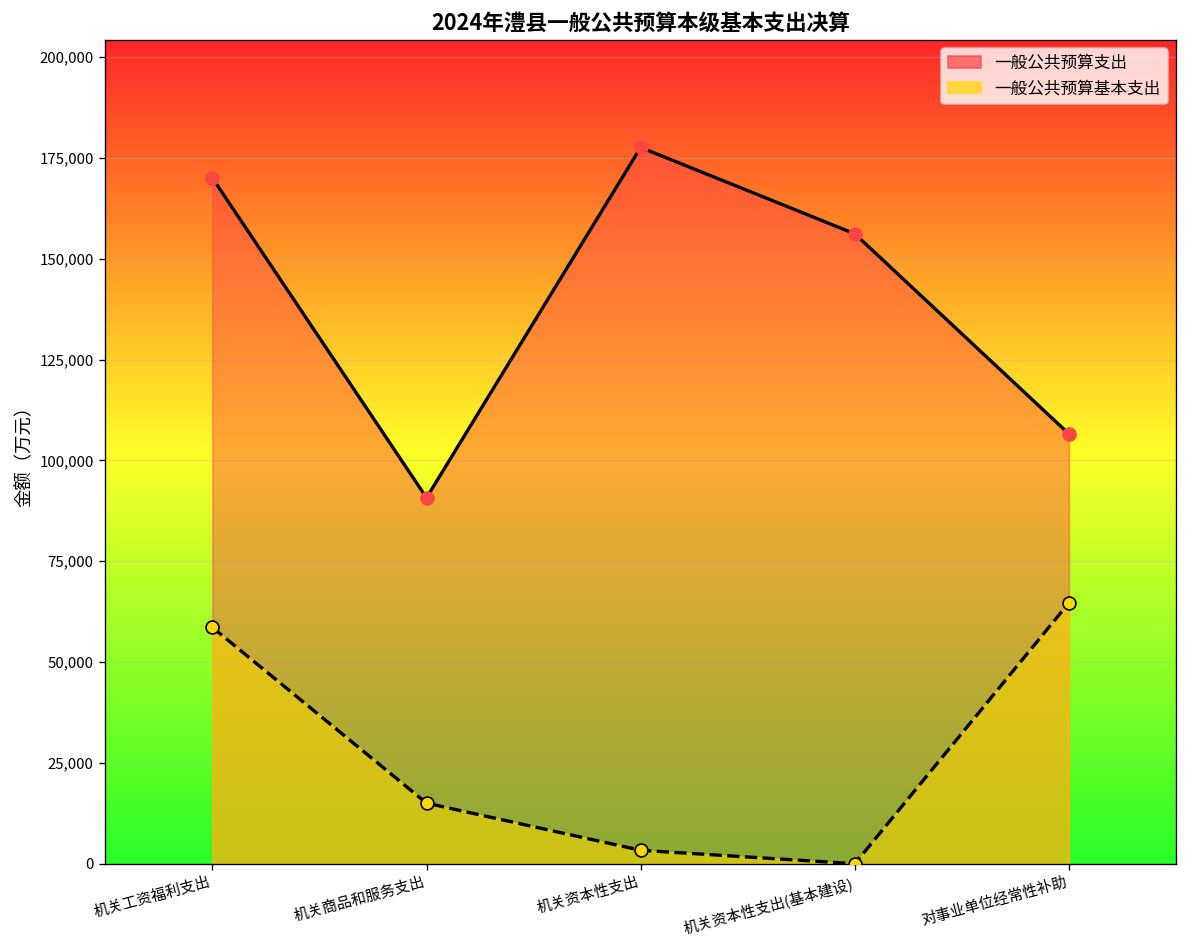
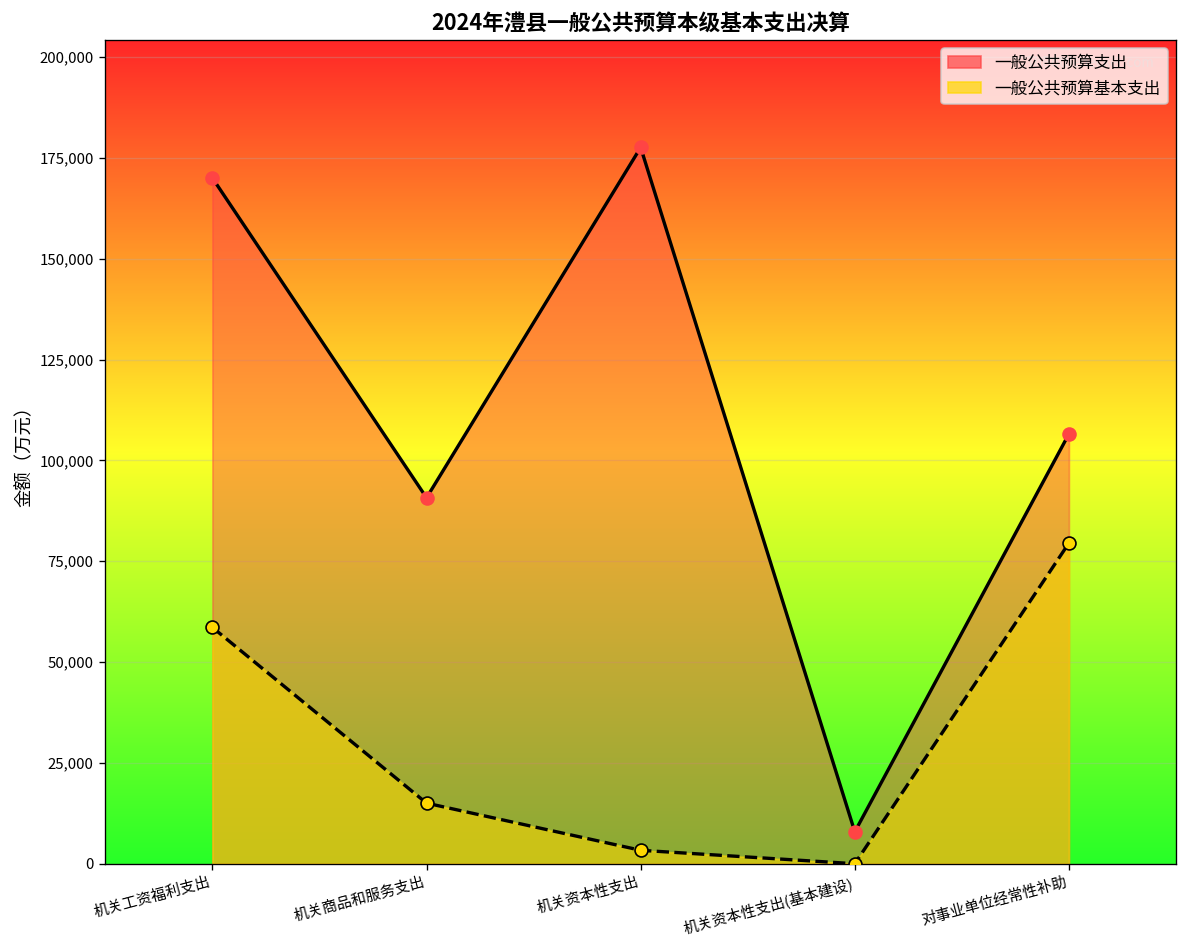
  {
    "一般公共预算支出": {
      "机关工资福利支出": "170,000",
      "机关商品和服务支出": "91,000",
      "机关资本性支出": "178,000",
-     "机关资本性支出(基本建设)": "156,000",
+     "机关资本性支出(基本建设)": "8,000",
      "对事业单位经常性补助": "107,000"
    },
    "一般公共预算基本支出": {
      "机关工资福利支出": "59,000",
      "机关商品和服务支出": "15,000",
      "机关资本性支出": "3,000",
      "机关资本性支出(基本建设)": "0",
-     "对事业单位经常性补助": "65,000"
+     "对事业单位经常性补助": "80,000"
    }
  }
